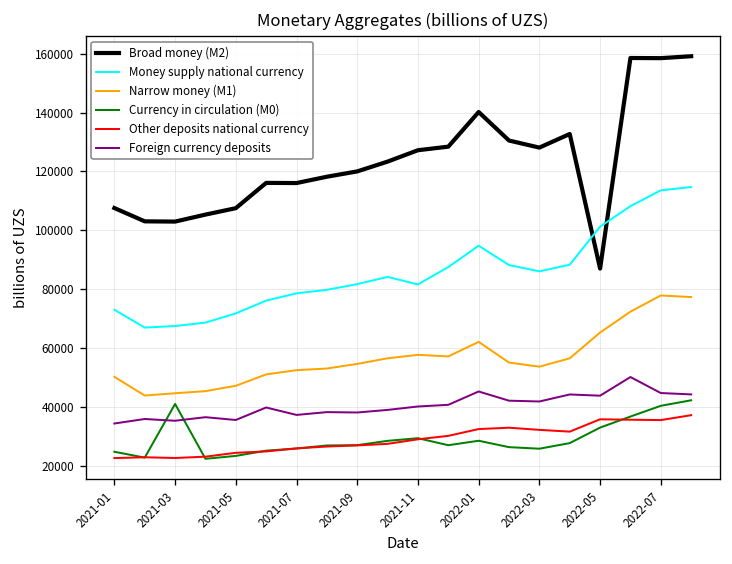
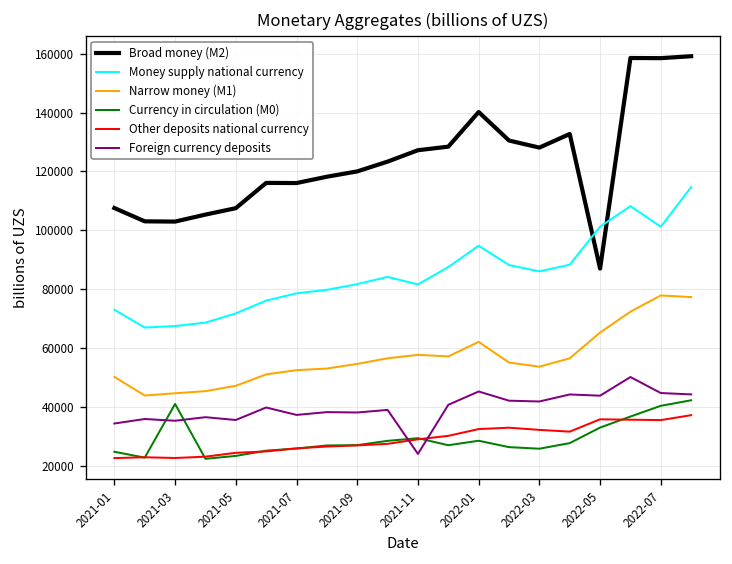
  {
    "Broad money (M2)": {
      "2021-01": 108000,
      "2021-03": 103000,
      "2021-05": 108000,
      "2021-07": 116000,
      "2021-09": 120000,
      "2021-11": 127000,
      "2022-01": 140000,
      "2022-03": 128000,
      "2022-05": 87000,
      "2022-07": 158000
    },
    "Money supply national currency": {
      "2021-01": 73000,
      "2021-03": 68000,
      "2021-05": 72000,
      "2021-07": 79000,
      "2021-09": 82000,
      "2021-11": 82000,
      "2022-01": 95000,
      "2022-03": 86000,
      "2022-05": 101000,
-     "2022-07": 114000
+     "2022-07": 101000
    },
    "Narrow money (M1)": {
      "2021-01": 50000,
      "2021-03": 45000,
      "2021-05": 47000,
      "2021-07": 53000,
      "2021-09": 55000,
      "2021-11": 58000,
      "2022-01": 62000,
      "2022-03": 54000,
      "2022-05": 65000,
      "2022-07": 78000
    },
    "Currency in circulation (M0)": {
      "2021-01": 25000,
      "2021-03": 41000,
      "2021-05": 24000,
      "2022-01": 29000,
      "2022-03": 26000,
      "2022-05": 33000,
      "2022-07": 41000
    },
    "Other deposits national currency": {
      "2021-01": 23000,
      "2021-03": 23000,
      "2021-05": 25000,
      "2022-01": 33000,
      "2022-03": 32000,
      "2022-05": 36000,
      "2022-07": 36000
    },
    "Foreign currency deposits": {
      "2021-01": 35000,
      "2021-03": 35000,
      "2021-05": 36000,
      "2021-07": 37000,
      "2021-09": 38000,
-     "2021-11": 40000,
+     "2021-11": 24000,
      "2022-01": 45000,
      "2022-03": 42000,
      "2022-05": 44000,
      "2022-07": 45000
    }
  }
